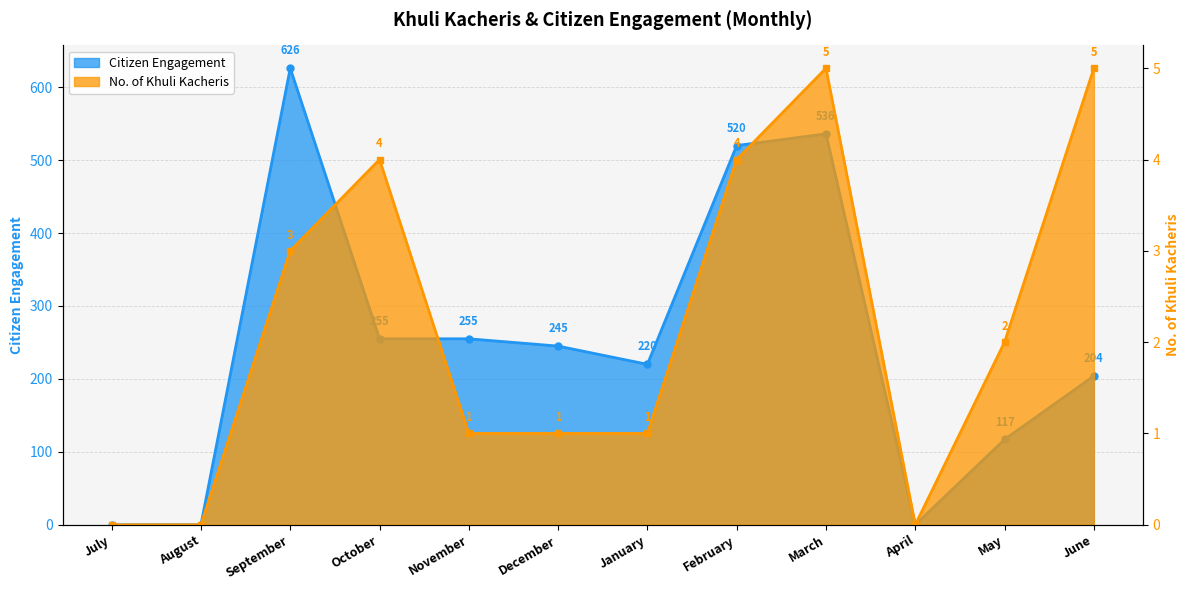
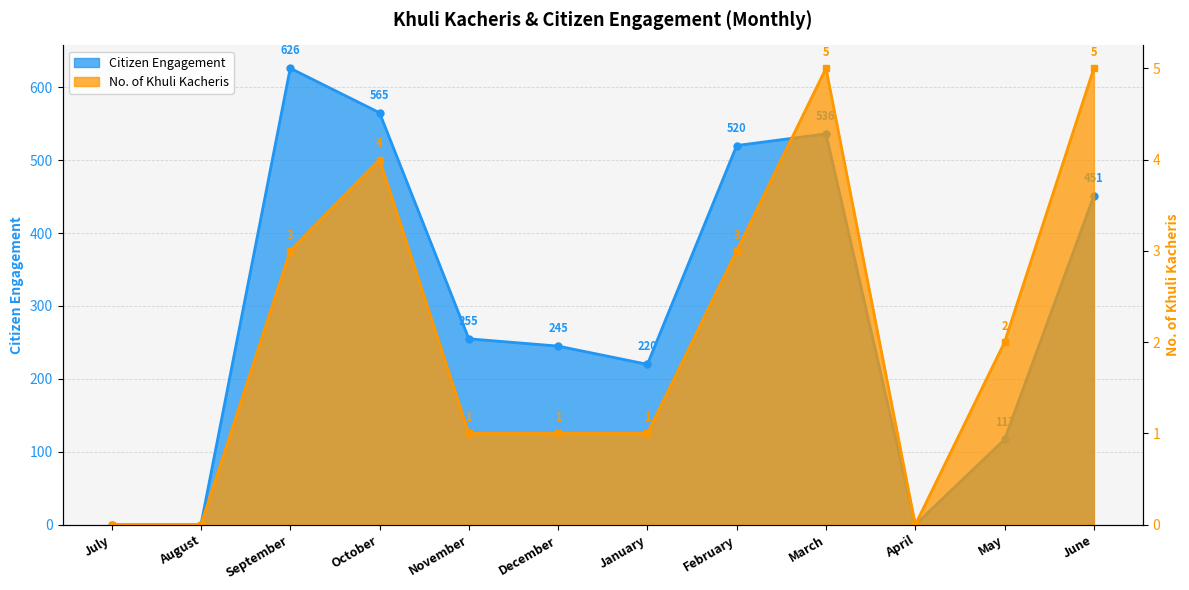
  {
    "Citizen Engagement": {
      "September": 626,
-     "October": 255,
+     "October": 565,
      "November": 255,
      "December": 245,
      "January": 220,
      "February": 520,
      "March": 536,
      "May": 117,
-     "June": 204
+     "June": 451
    },
    "No. of Khuli Kacheris": {
      "September": 3,
      "October": 4,
      "November": 1,
      "December": 1,
      "January": 1,
-     "February": 4,
+     "February": 3,
      "March": 5,
      "May": 2,
      "June": 5
    }
  }
